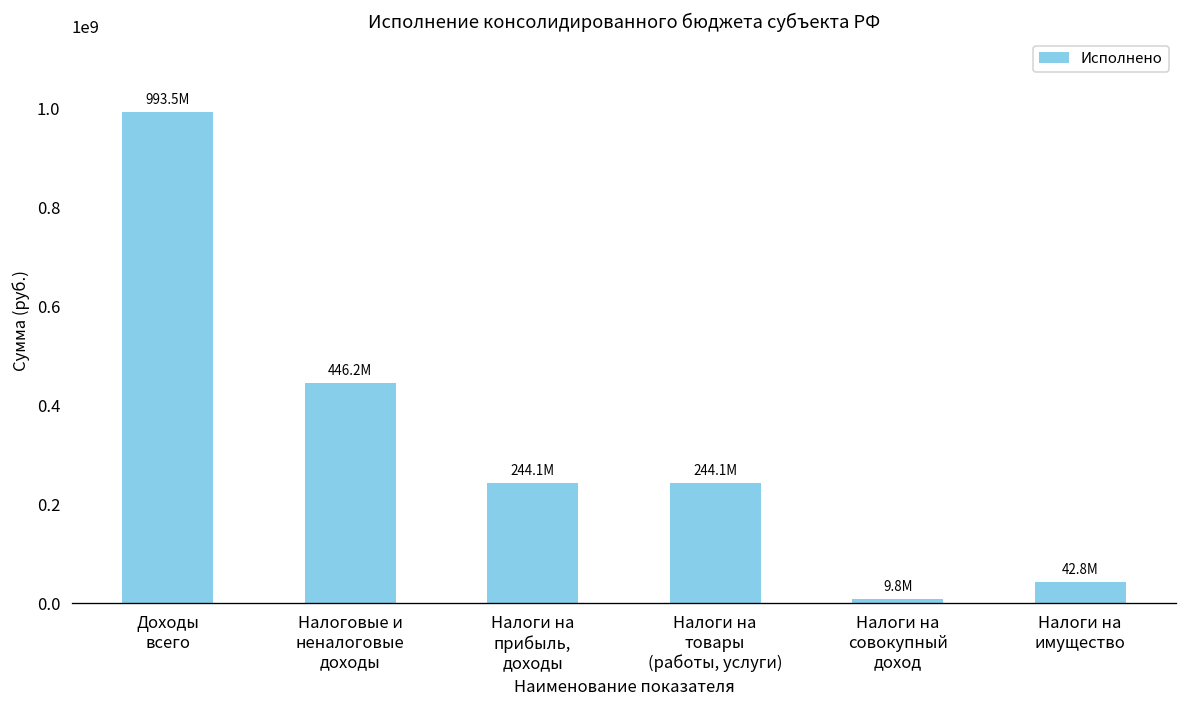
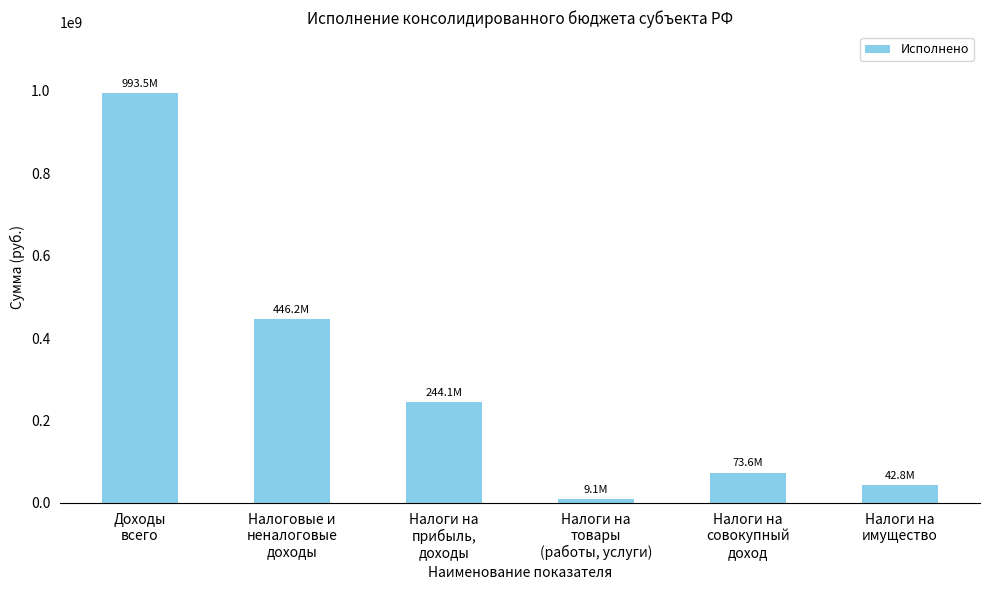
  {
    "Доходы всего": "993.5M",
    "Налоговые и неналоговые доходы": "446.2M",
    "Налоги на прибыль, доходы": "244.1M",
-   "Налоги на товары (работы, услуги)": "244.1M",
-   "Налоги на совокупный доход": "9.8M",
+   "Налоги на товары (работы, услуги)": "9.1M",
+   "Налоги на совокупный доход": "73.6M",
    "Налоги на имущество": "42.8M"
  }
